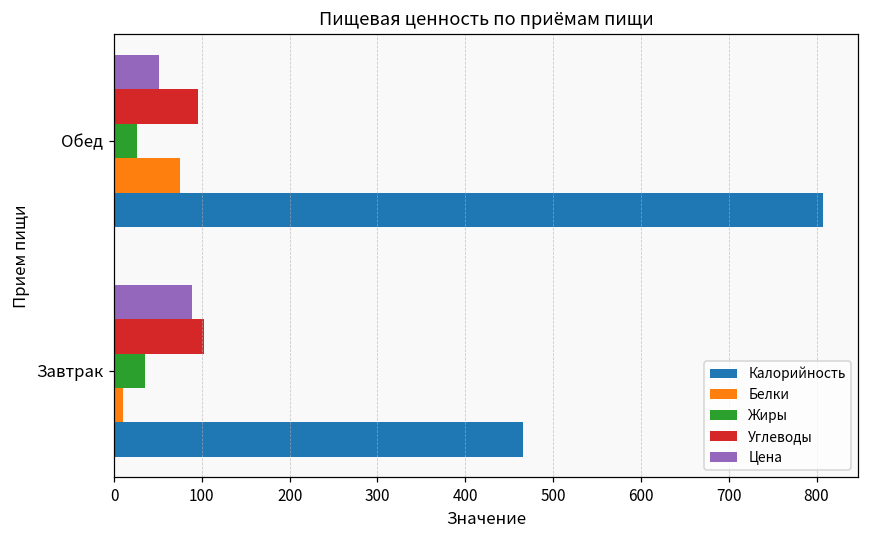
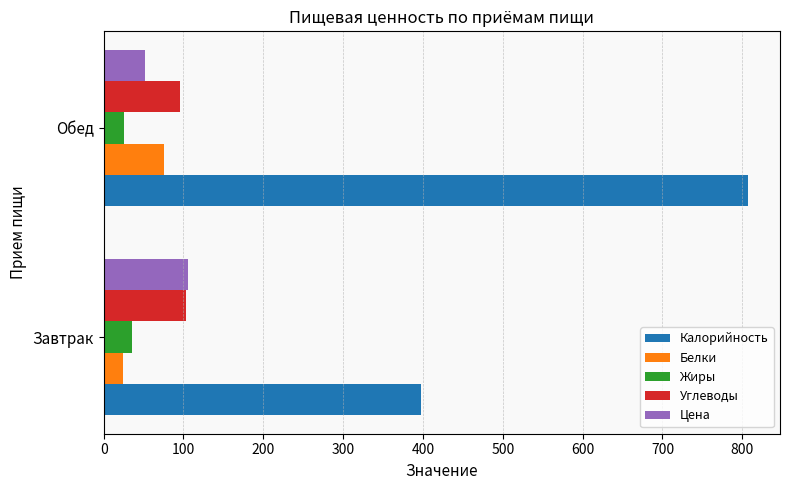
  {
    "Калорийность": {
      "Обед": 810,
-     "Завтрак": 470
+     "Завтрак": 400
    },
    "Белки": {
      "Обед": 80,
-     "Завтрак": 10
+     "Завтрак": 20
    },
    "Жиры": {
      "Обед": 30,
      "Завтрак": 40
    },
    "Углеводы": {
      "Обед": 100,
      "Завтрак": 100
    },
    "Цена": {
      "Обед": 50,
-     "Завтрак": 90
+     "Завтрак": 110
    }
  }
